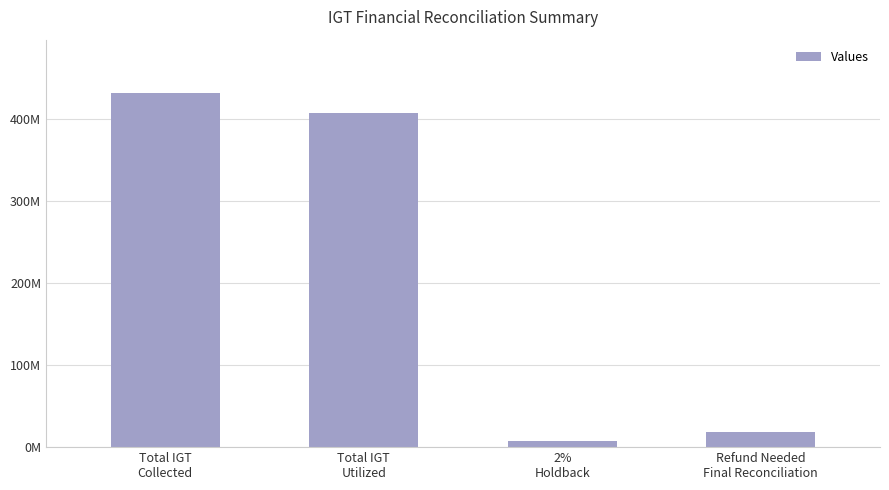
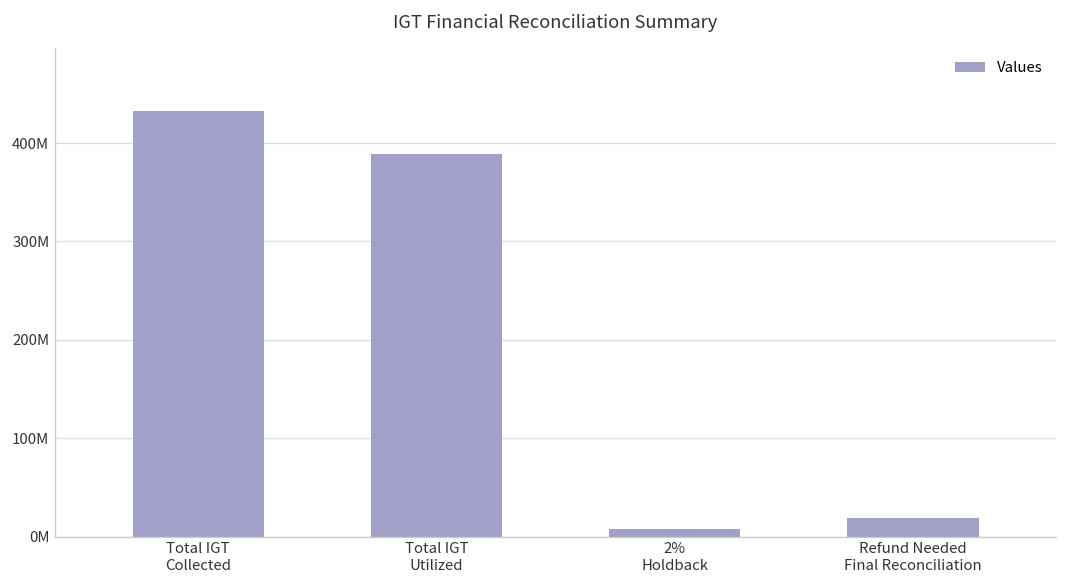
  {
    "Total IGT Collected": 430000000,
-   "Total IGT Utilized": 410000000,
+   "Total IGT Utilized": 390000000,
    "2% Holdback": 10000000,
    "Refund Needed Final Reconciliation": 20000000
  }
